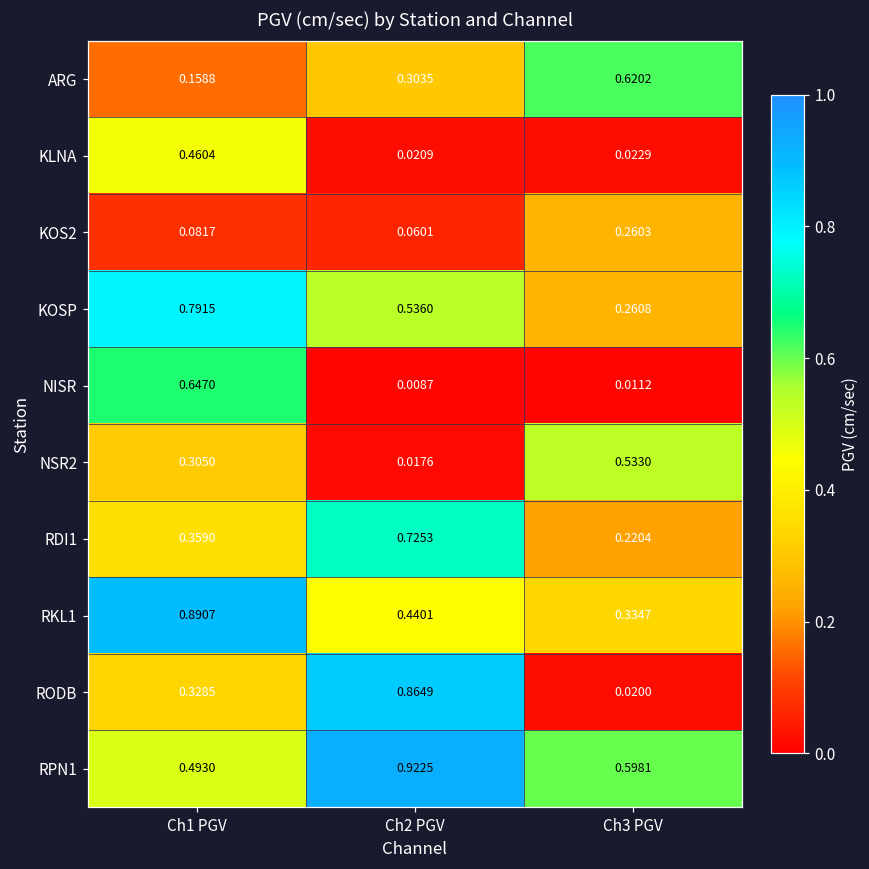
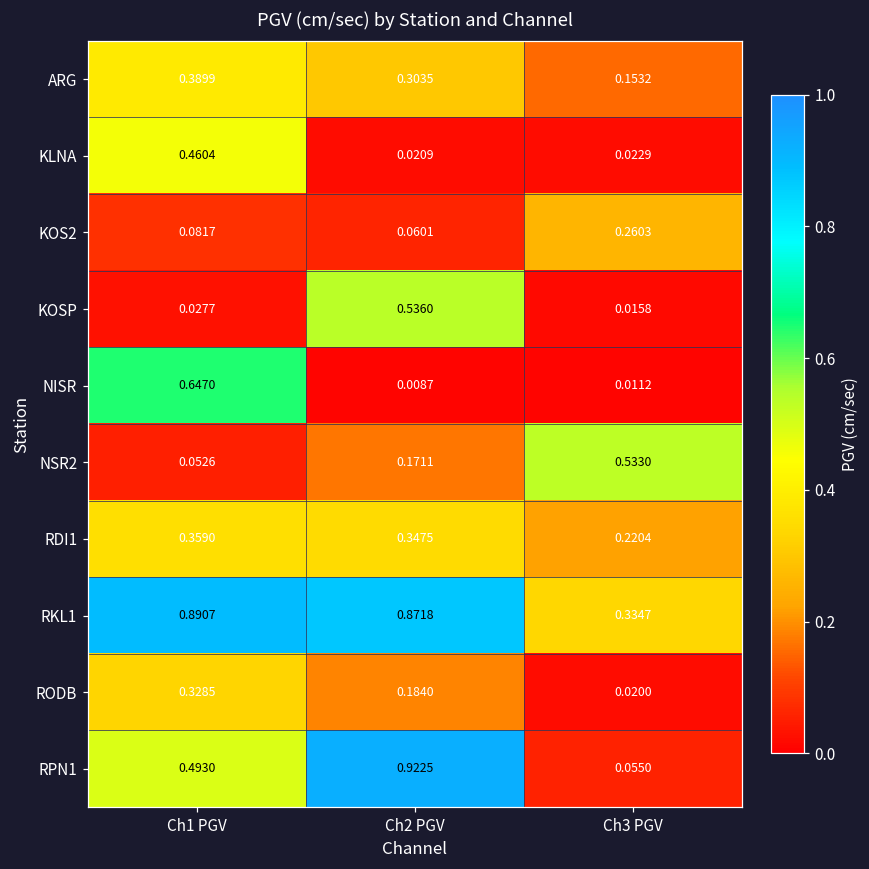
  {
    "ARG": {
-     "Ch1 PGV": 0.1588,
+     "Ch1 PGV": 0.3899,
      "Ch2 PGV": 0.3035,
-     "Ch3 PGV": 0.6202
+     "Ch3 PGV": 0.1532
    },
    "KLNA": {
      "Ch1 PGV": 0.4604,
      "Ch2 PGV": 0.0209,
      "Ch3 PGV": 0.0229
    },
    "KOS2": {
      "Ch1 PGV": 0.0817,
      "Ch2 PGV": 0.0601,
      "Ch3 PGV": 0.2603
    },
    "KOSP": {
-     "Ch1 PGV": 0.7915,
+     "Ch1 PGV": 0.0277,
      "Ch2 PGV": 0.5360,
-     "Ch3 PGV": 0.2608
+     "Ch3 PGV": 0.0158
    },
    "NISR": {
      "Ch1 PGV": 0.6470,
      "Ch2 PGV": 0.0087,
      "Ch3 PGV": 0.0112
    },
    "NSR2": {
-     "Ch1 PGV": 0.3050,
-     "Ch2 PGV": 0.0176,
+     "Ch1 PGV": 0.0526,
+     "Ch2 PGV": 0.1711,
      "Ch3 PGV": 0.5330
    },
    "RDI1": {
      "Ch1 PGV": 0.3590,
-     "Ch2 PGV": 0.7253,
+     "Ch2 PGV": 0.3475,
      "Ch3 PGV": 0.2204
    },
    "RKL1": {
      "Ch1 PGV": 0.8907,
-     "Ch2 PGV": 0.4401,
+     "Ch2 PGV": 0.8718,
      "Ch3 PGV": 0.3347
    },
    "RODB": {
      "Ch1 PGV": 0.3285,
-     "Ch2 PGV": 0.8649,
+     "Ch2 PGV": 0.1840,
      "Ch3 PGV": 0.0200
    },
    "RPN1": {
      "Ch1 PGV": 0.4930,
      "Ch2 PGV": 0.9225,
-     "Ch3 PGV": 0.5981
+     "Ch3 PGV": 0.0550
    }
  }
